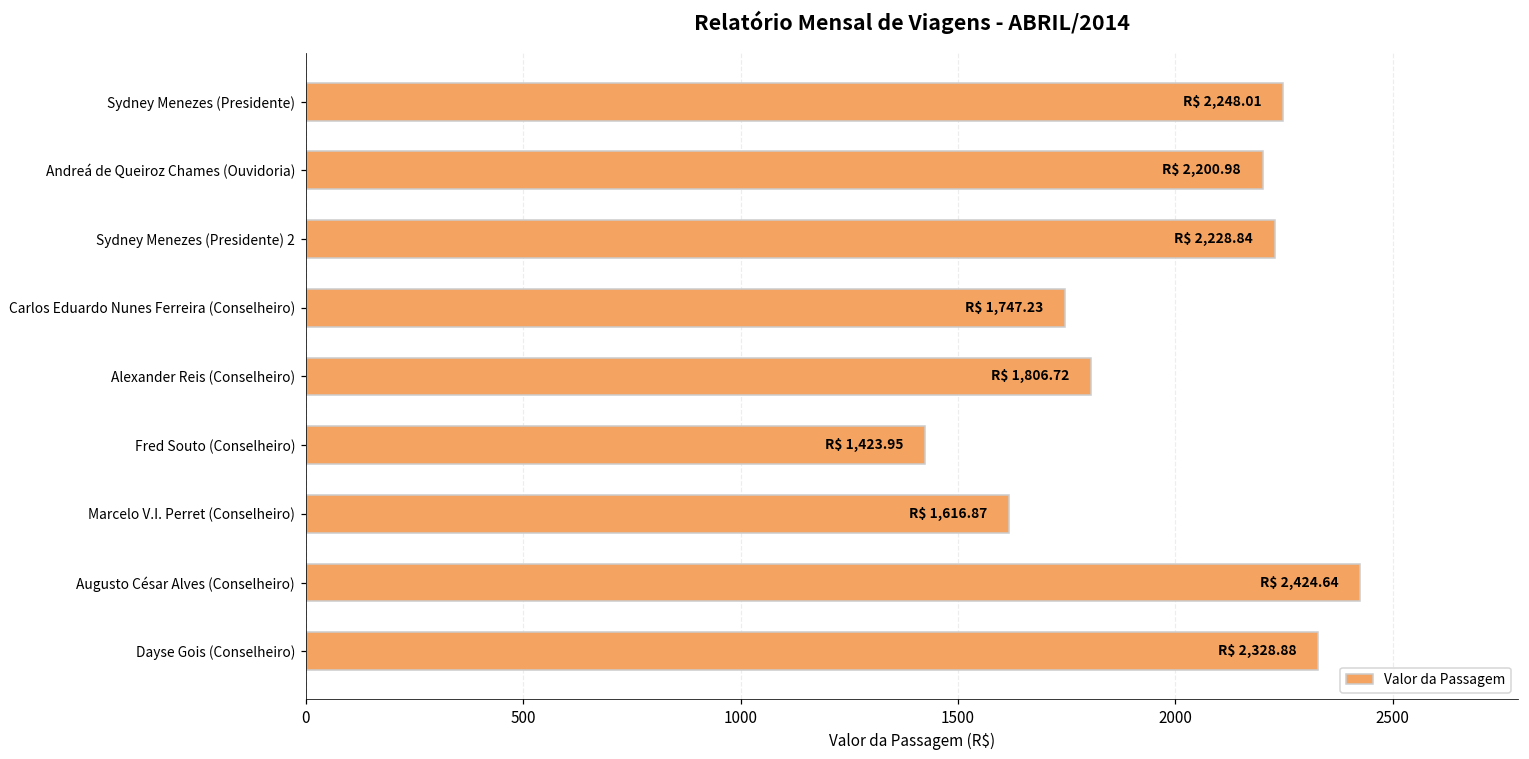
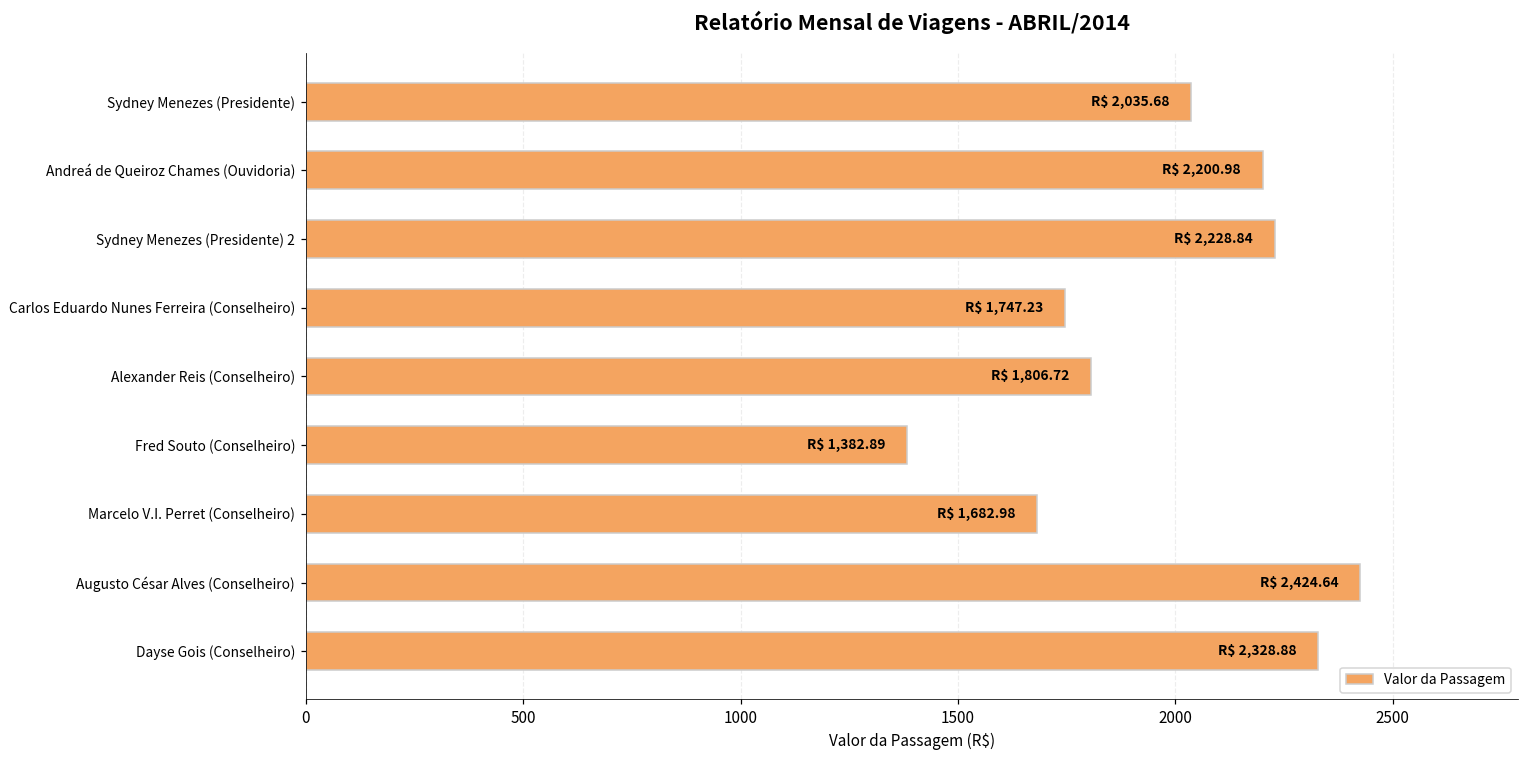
  {
-   "Sydney Menezes (Presidente)": "2,248.01",
+   "Sydney Menezes (Presidente)": "2,035.68",
    "Andreá de Queiroz Chames (Ouvidoria)": "2,200.98",
    "Sydney Menezes (Presidente) 2": "2,228.84",
    "Carlos Eduardo Nunes Ferreira (Conselheiro)": "1,747.23",
    "Alexander Reis (Conselheiro)": "1,806.72",
-   "Fred Souto (Conselheiro)": "1,423.95",
-   "Marcelo V.I. Perret (Conselheiro)": "1,616.87",
+   "Fred Souto (Conselheiro)": "1,382.89",
+   "Marcelo V.I. Perret (Conselheiro)": "1,682.98",
    "Augusto César Alves (Conselheiro)": "2,424.64",
    "Dayse Gois (Conselheiro)": "2,328.88"
  }
